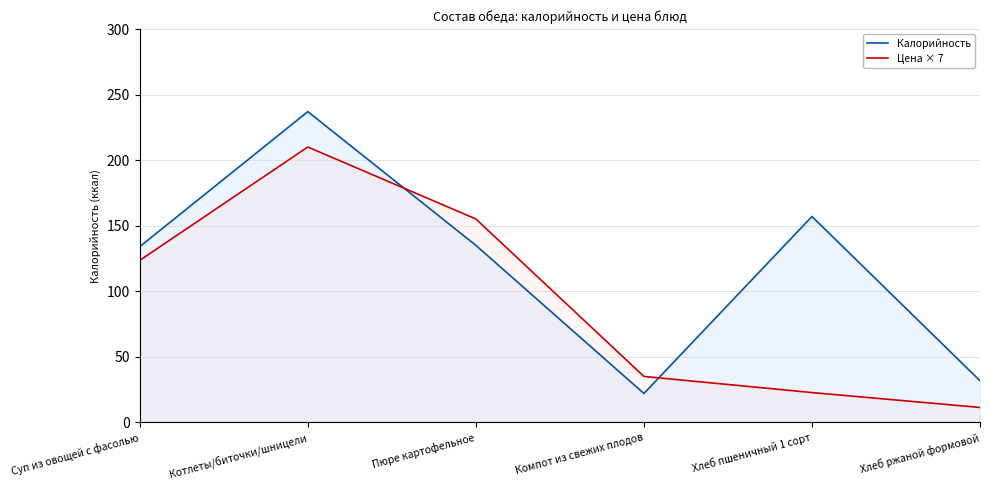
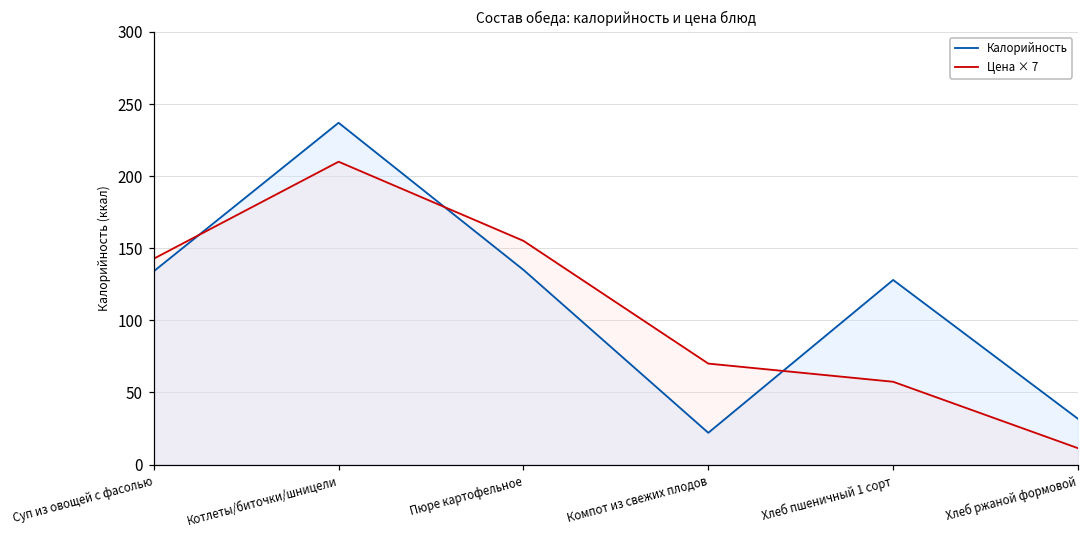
  {
    "Калорийность": {
      "Суп из овощей с фасолью": 134,
      "Котлеты/биточки/шницели": 237,
      "Пюре картофельное": 135,
      "Компот из свежих плодов": 22,
-     "Хлеб пшеничный 1 сорт": 157,
+     "Хлеб пшеничный 1 сорт": 128,
      "Хлеб ржаной формовой": 32
    },
    "Цена × 7": {
-     "Суп из овощей с фасолью": 124,
+     "Суп из овощей с фасолью": 143,
      "Котлеты/биточки/шницели": 210,
      "Пюре картофельное": 155,
-     "Компот из свежих плодов": 35,
-     "Хлеб пшеничный 1 сорт": 23,
+     "Компот из свежих плодов": 70,
+     "Хлеб пшеничный 1 сорт": 57,
      "Хлеб ржаной формовой": 11
    }
  }
